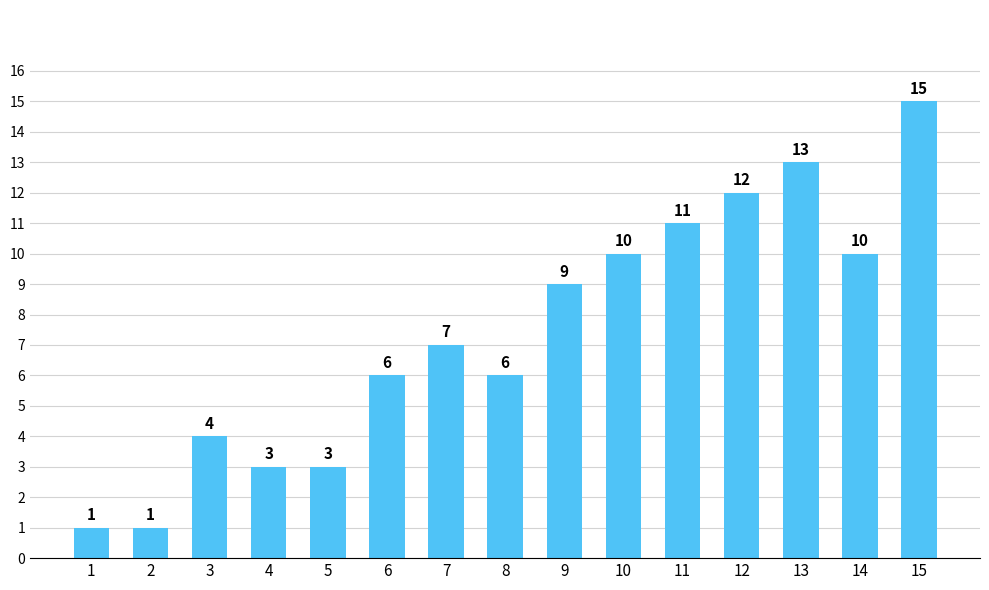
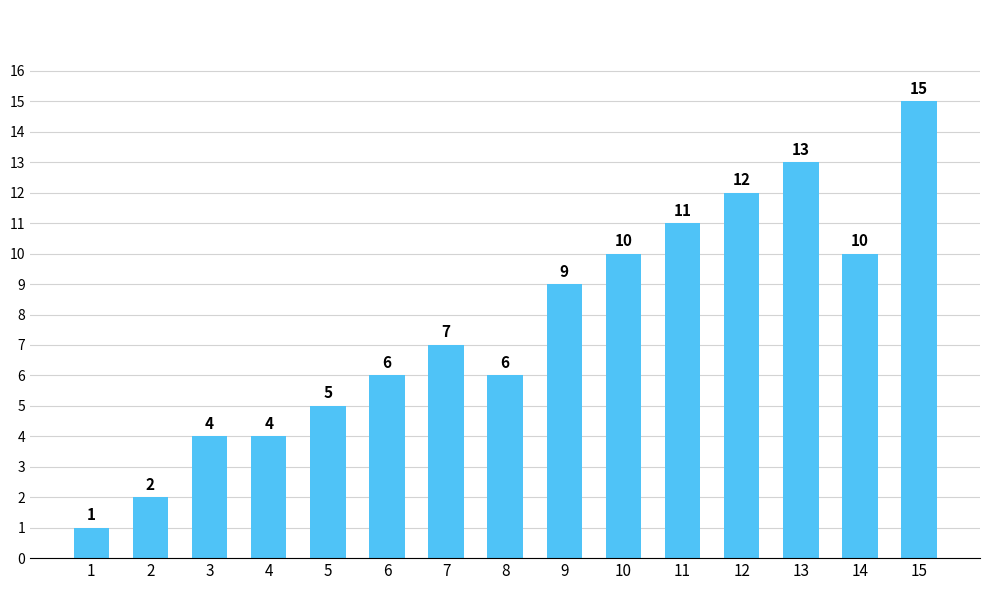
  {
    "1": 1,
-   "2": 1,
+   "2": 2,
    "3": 4,
-   "4": 3,
-   "5": 3,
+   "4": 4,
+   "5": 5,
    "6": 6,
    "7": 7,
    "8": 6,
    "9": 9,
    "10": 10,
    "11": 11,
    "12": 12,
    "13": 13,
    "14": 10,
    "15": 15
  }
